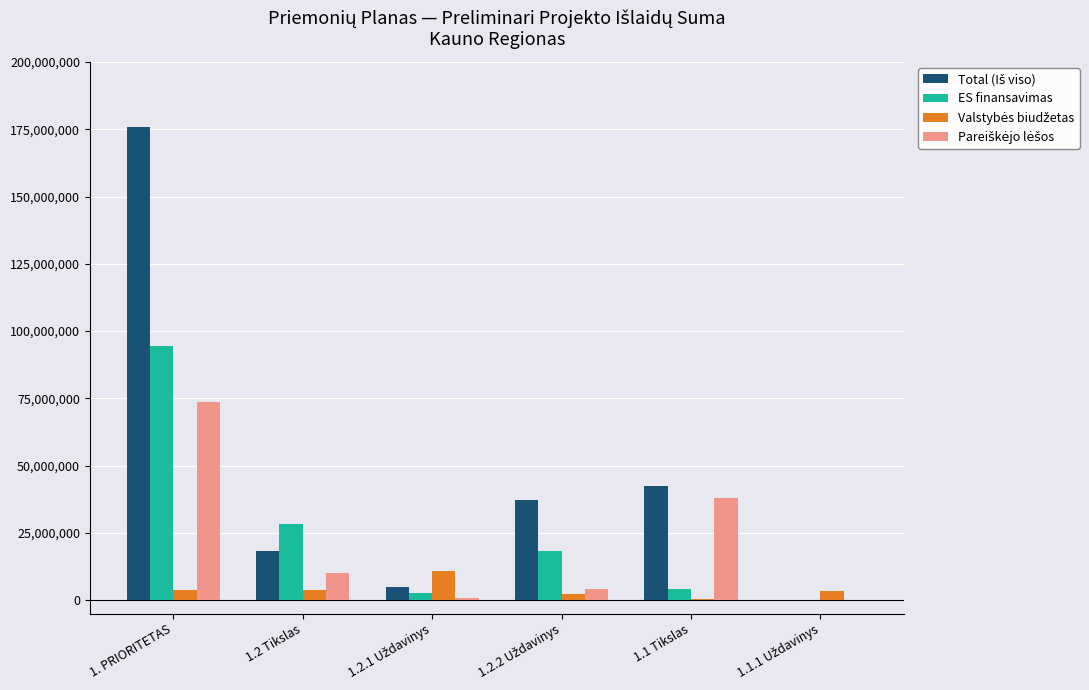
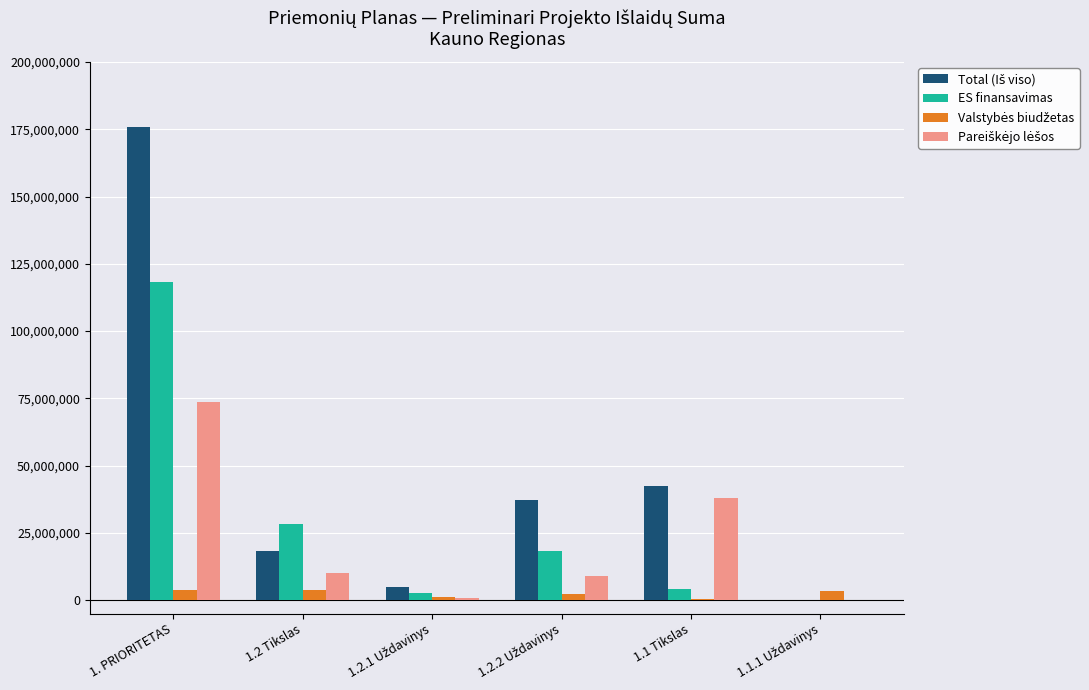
  {
    "Total (Iš viso)": {
      "1. PRIORITETAS": "176,000,000",
      "1.2 Tikslas": "18,000,000",
      "1.2.1 Uždavinys": "5,000,000",
      "1.2.2 Uždavinys": "37,000,000",
      "1.1 Tikslas": "42,000,000",
      "1.1.1 Uždavinys": "0"
    },
    "ES finansavimas": {
-     "1. PRIORITETAS": "94,000,000",
+     "1. PRIORITETAS": "118,000,000",
      "1.2 Tikslas": "28,000,000",
      "1.2.1 Uždavinys": "3,000,000",
      "1.2.2 Uždavinys": "18,000,000",
      "1.1 Tikslas": "4,000,000",
      "1.1.1 Uždavinys": "0"
    },
    "Valstybės biudžetas": {
      "1. PRIORITETAS": "4,000,000",
      "1.2 Tikslas": "4,000,000",
-     "1.2.1 Uždavinys": "11,000,000",
+     "1.2.1 Uždavinys": "1,000,000",
      "1.2.2 Uždavinys": "2,000,000",
      "1.1.1 Uždavinys": "3,000,000"
    },
    "Pareiškėjo lėšos": {
      "1. PRIORITETAS": "74,000,000",
      "1.2 Tikslas": "10,000,000",
-     "1.2.2 Uždavinys": "4,000,000",
+     "1.2.2 Uždavinys": "9,000,000",
      "1.1 Tikslas": "38,000,000",
      "1.1.1 Uždavinys": "0"
    }
  }
